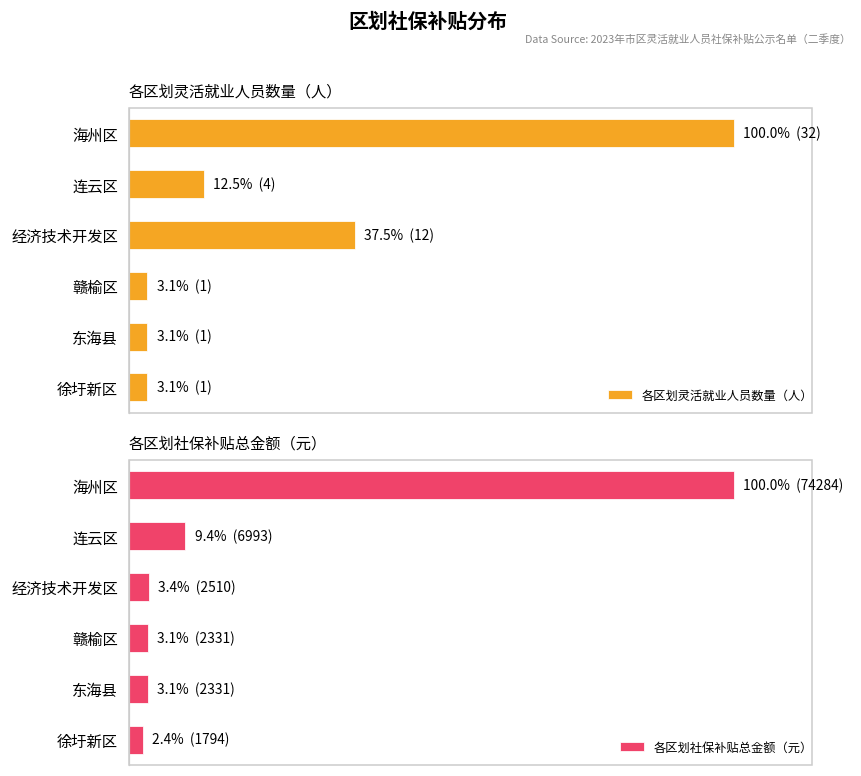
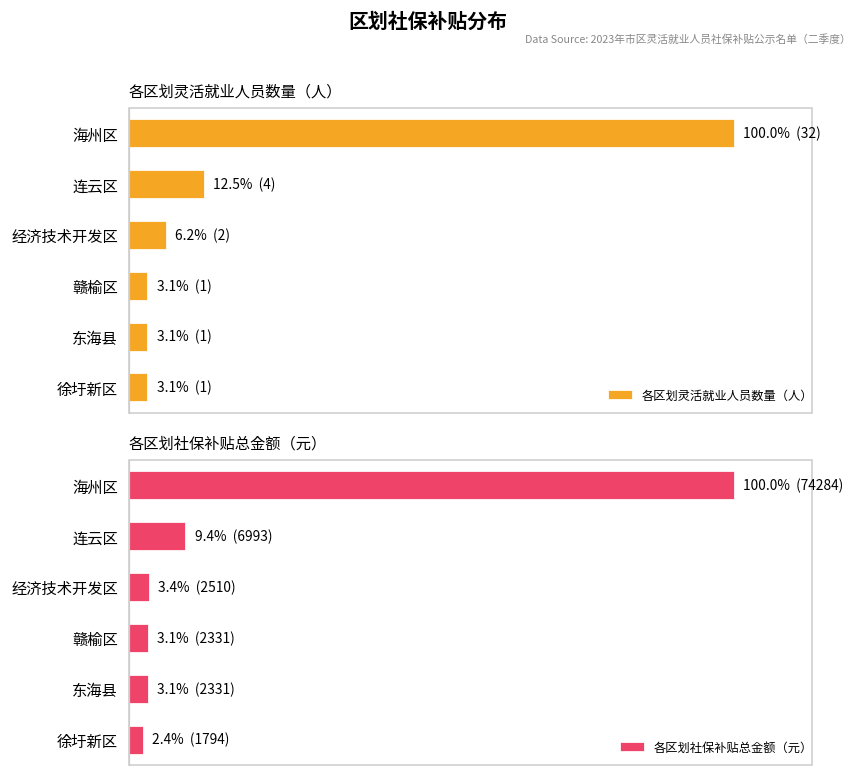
  {
    "各区划灵活就业人员数量（人）": {
      "海州区": "100.0%",
      "连云区": "12.5%",
-     "经济技术开发区": "37.5% (12)",
+     "经济技术开发区": "6.2% (2)",
      "赣榆区": "3.1%",
      "东海县": "3.1%",
      "徐圩新区": "3.1%"
    },
    "各区划社保补贴总金额（元）": {
      "海州区": "100.0%",
      "连云区": "9.4%",
      "经济技术开发区": "3.4%",
      "赣榆区": "3.1%",
      "东海县": "3.1%",
      "徐圩新区": "2.4%"
    }
  }
